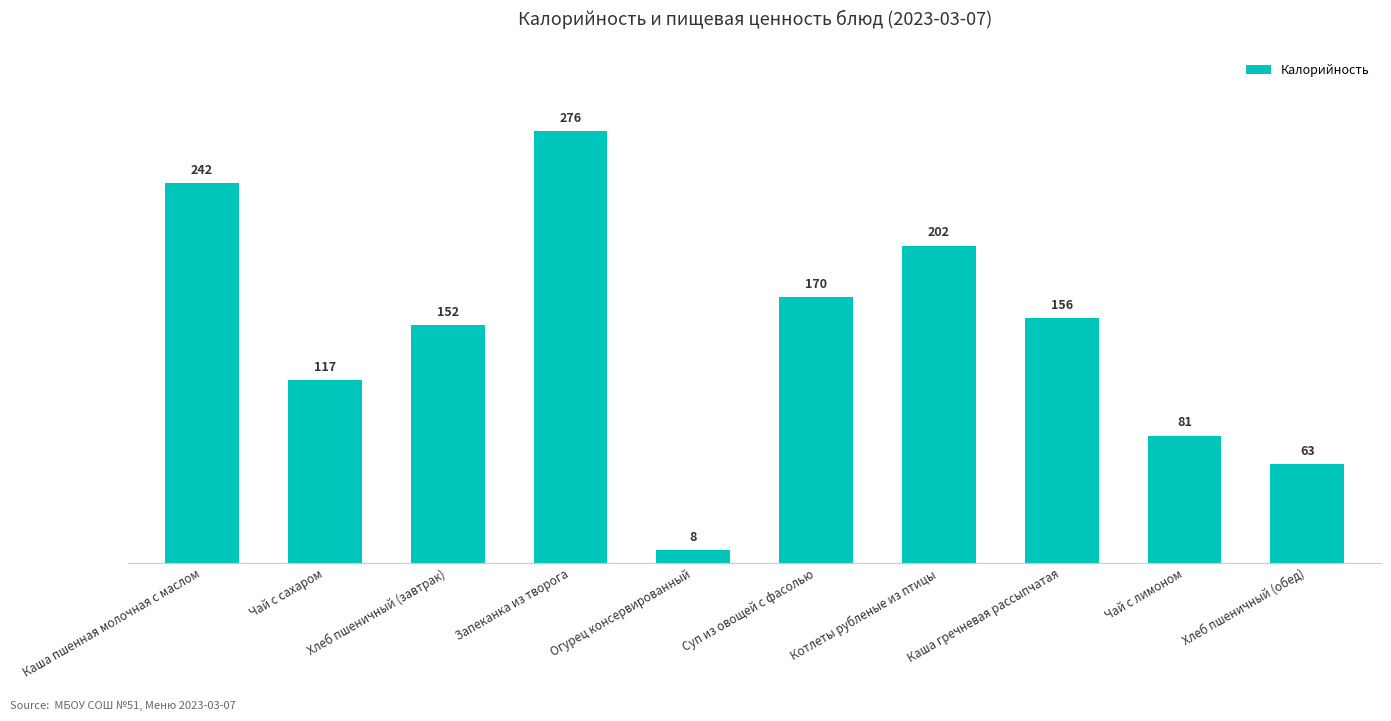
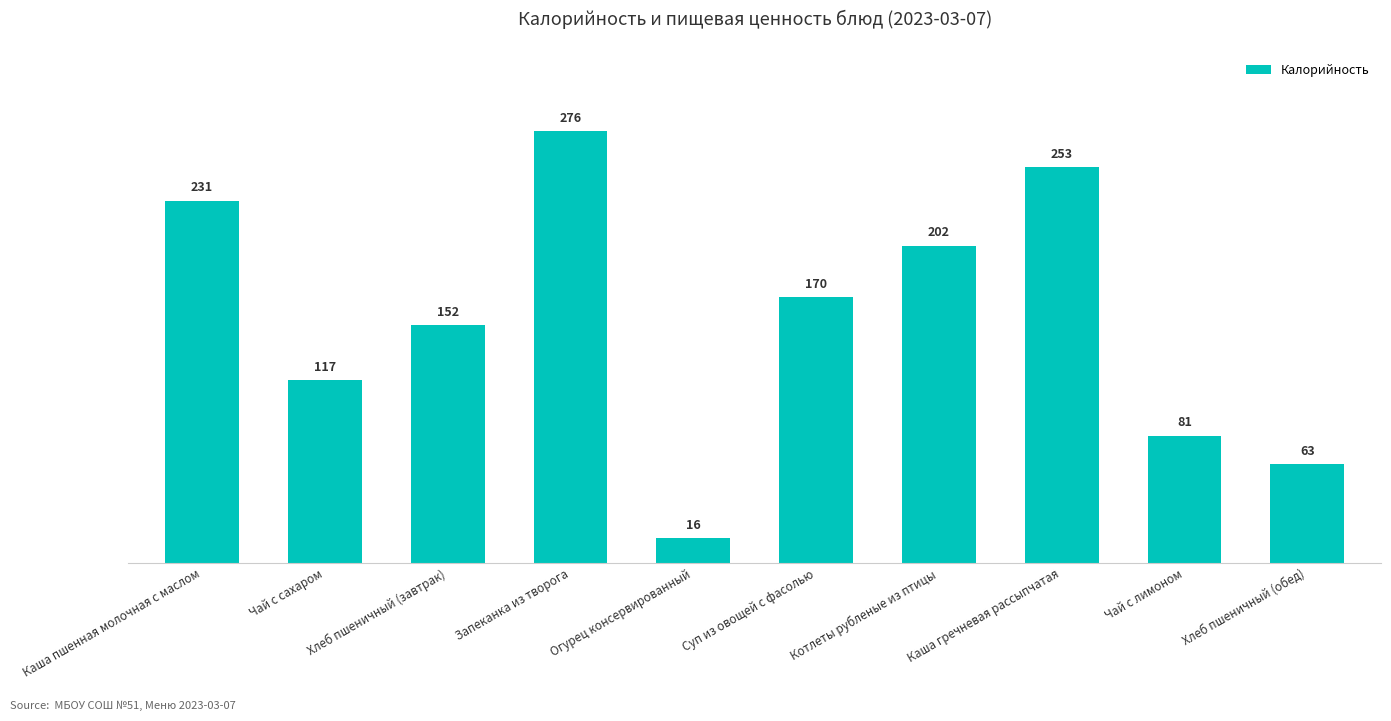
  {
-   "Каша пшенная молочная с маслом": 242,
+   "Каша пшенная молочная с маслом": 231,
    "Чай с сахаром": 117,
    "Хлеб пшеничный (завтрак)": 152,
    "Запеканка из творога": 276,
-   "Огурец консервированный": 8,
+   "Огурец консервированный": 16,
    "Суп из овощей с фасолью": 170,
    "Котлеты рубленые из птицы": 202,
-   "Каша гречневая рассыпчатая": 156,
+   "Каша гречневая рассыпчатая": 253,
    "Чай с лимоном": 81,
    "Хлеб пшеничный (обед)": 63
  }
